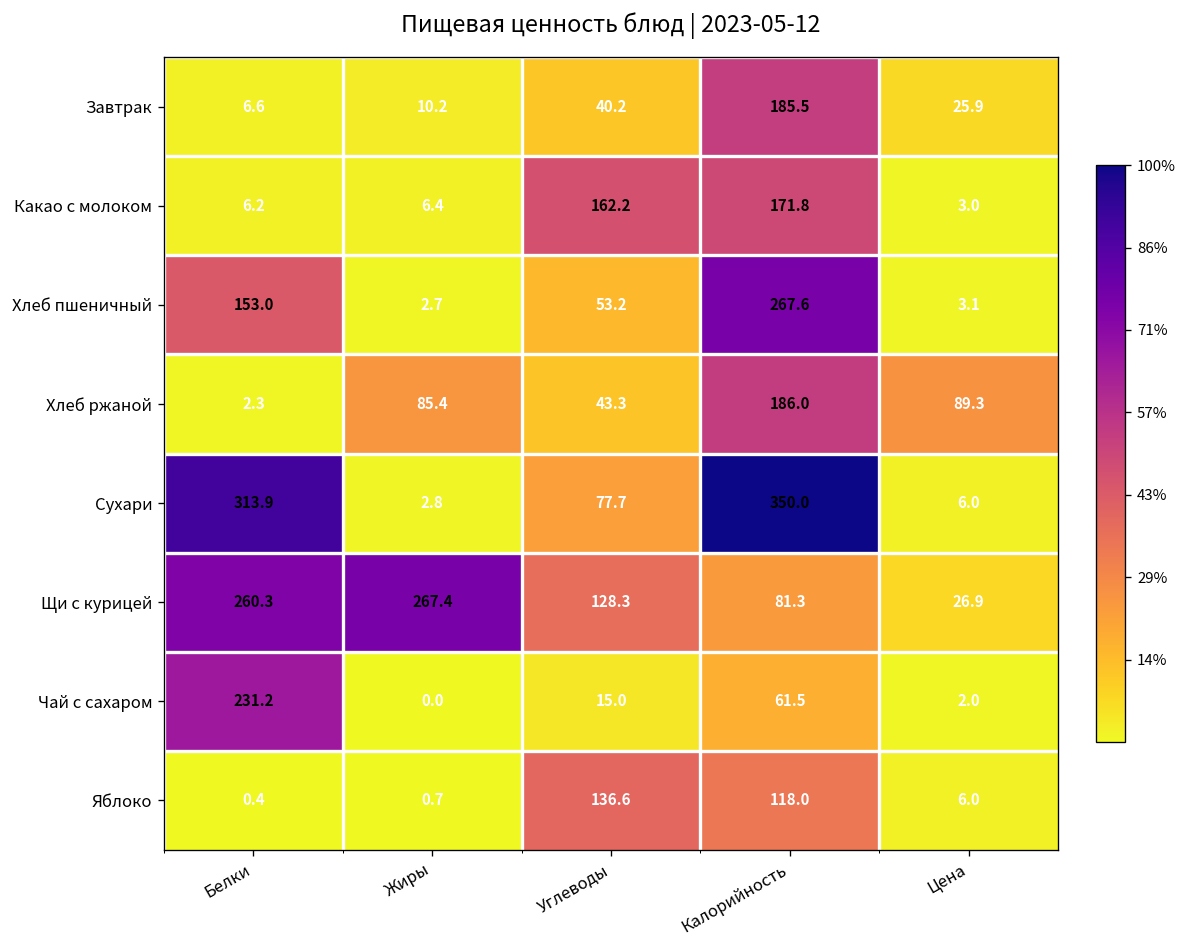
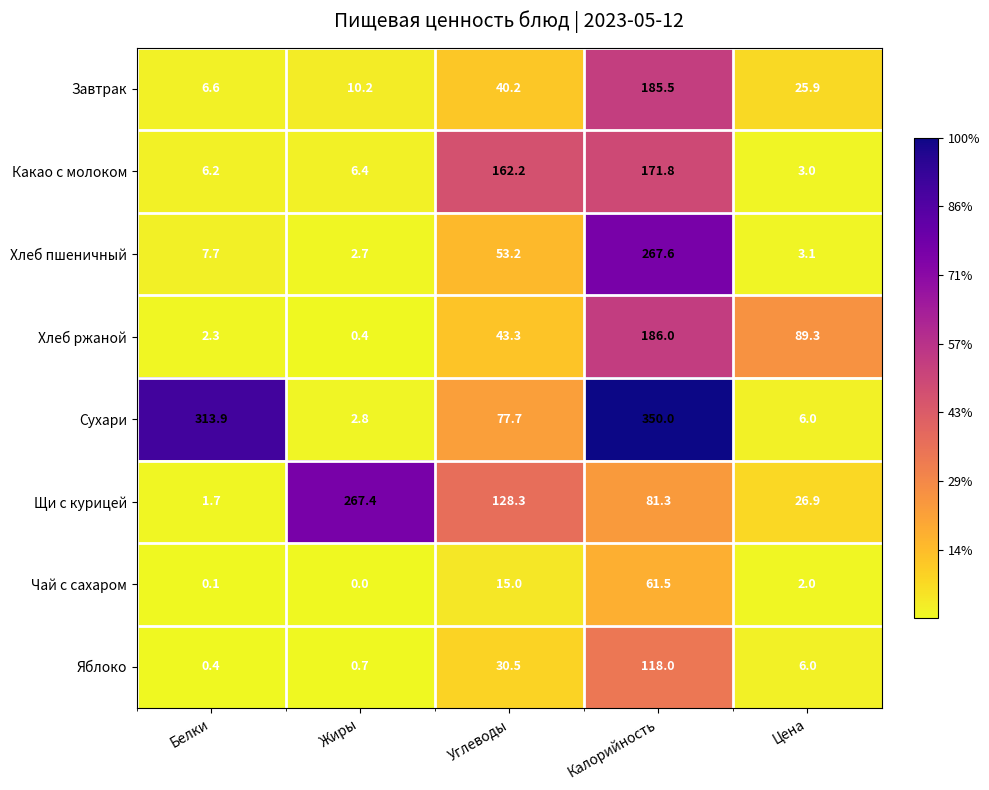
  {
    "Завтрак": {
      "Белки": 6.6,
      "Жиры": 10.2,
      "Углеводы": 40.2,
      "Калорийность": 185.5,
      "Цена": 25.9
    },
    "Какао с молоком": {
      "Белки": 6.2,
      "Жиры": 6.4,
      "Углеводы": 162.2,
      "Калорийность": 171.8,
      "Цена": 3.0
    },
    "Хлеб пшеничный": {
-     "Белки": 153.0,
+     "Белки": 7.7,
      "Жиры": 2.7,
      "Углеводы": 53.2,
      "Калорийность": 267.6,
      "Цена": 3.1
    },
    "Хлеб ржаной": {
      "Белки": 2.3,
-     "Жиры": 85.4,
+     "Жиры": 0.4,
      "Углеводы": 43.3,
      "Калорийность": 186.0,
      "Цена": 89.3
    },
    "Сухари": {
      "Белки": 313.9,
      "Жиры": 2.8,
      "Углеводы": 77.7,
      "Калорийность": 350.0,
      "Цена": 6.0
    },
    "Щи с курицей": {
-     "Белки": 260.3,
+     "Белки": 1.7,
      "Жиры": 267.4,
      "Углеводы": 128.3,
      "Калорийность": 81.3,
      "Цена": 26.9
    },
    "Чай с сахаром": {
-     "Белки": 231.2,
+     "Белки": 0.1,
      "Жиры": 0.0,
      "Углеводы": 15.0,
      "Калорийность": 61.5,
      "Цена": 2.0
    },
    "Яблоко": {
      "Белки": 0.4,
      "Жиры": 0.7,
-     "Углеводы": 136.6,
+     "Углеводы": 30.5,
      "Калорийность": 118.0,
      "Цена": 6.0
    }
  }
